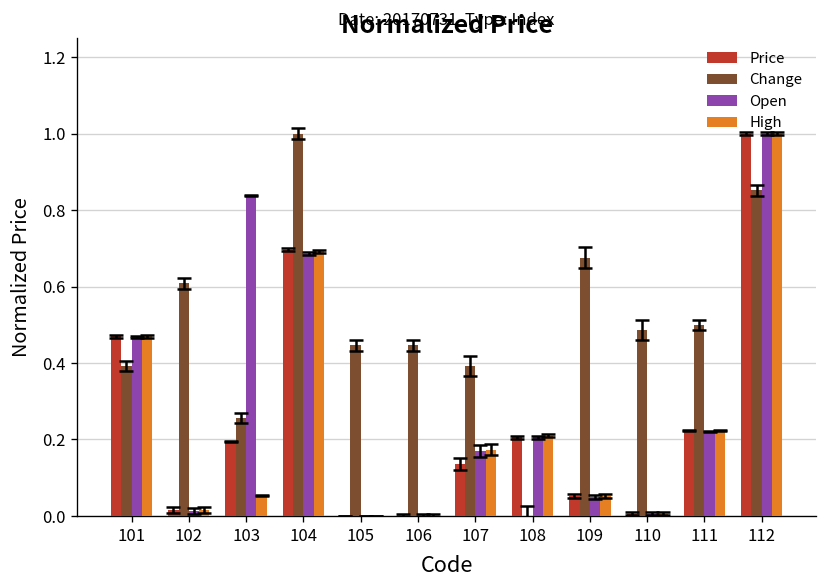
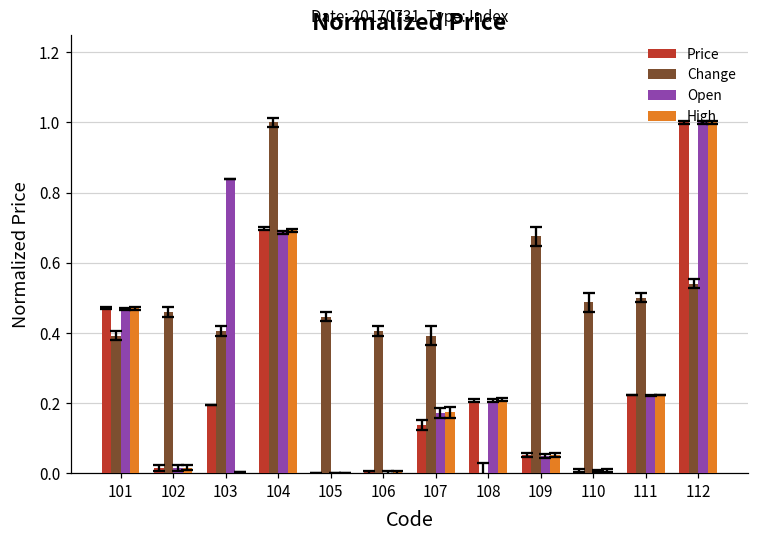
  {
    "Price": {
      "101": 0.47,
      "102": 0.01,
      "103": 0.19,
      "104": 0.70,
      "105": 0.00,
      "107": 0.14,
      "108": 0.21,
      "109": 0.05,
      "111": 0.22,
      "112": 1.00
    },
    "Change": {
      "101": 0.39,
-     "102": 0.61,
-     "103": 0.26,
+     "102": 0.46,
+     "103": 0.41,
      "104": 1.00,
      "105": 0.45,
-     "106": 0.45,
+     "106": 0.41,
      "107": 0.39,
      "108": 0.00,
      "109": 0.68,
      "110": 0.49,
      "111": 0.50,
-     "112": 0.85
+     "112": 0.54
    },
    "Open": {
      "101": 0.47,
      "102": 0.01,
      "103": 0.84,
      "104": 0.69,
      "105": 0.00,
      "107": 0.17,
      "108": 0.21,
      "109": 0.05,
      "111": 0.22,
      "112": 1.00
    },
    "High": {
      "101": 0.47,
      "102": 0.01,
-     "103": 0.05,
+     "103": 0.00,
      "104": 0.69,
      "105": 0.00,
      "107": 0.17,
      "108": 0.21,
      "109": 0.05,
      "111": 0.22,
      "112": 1.00
    }
  }
